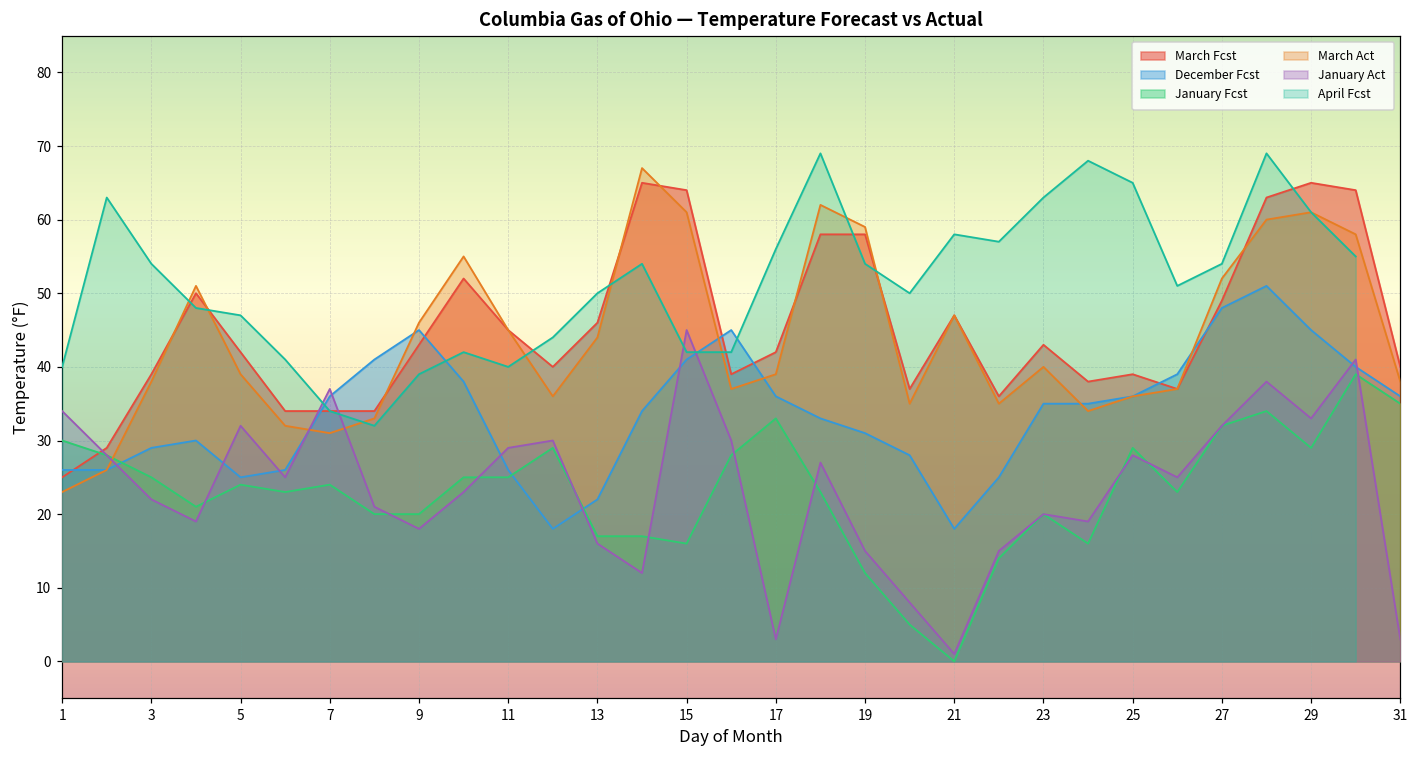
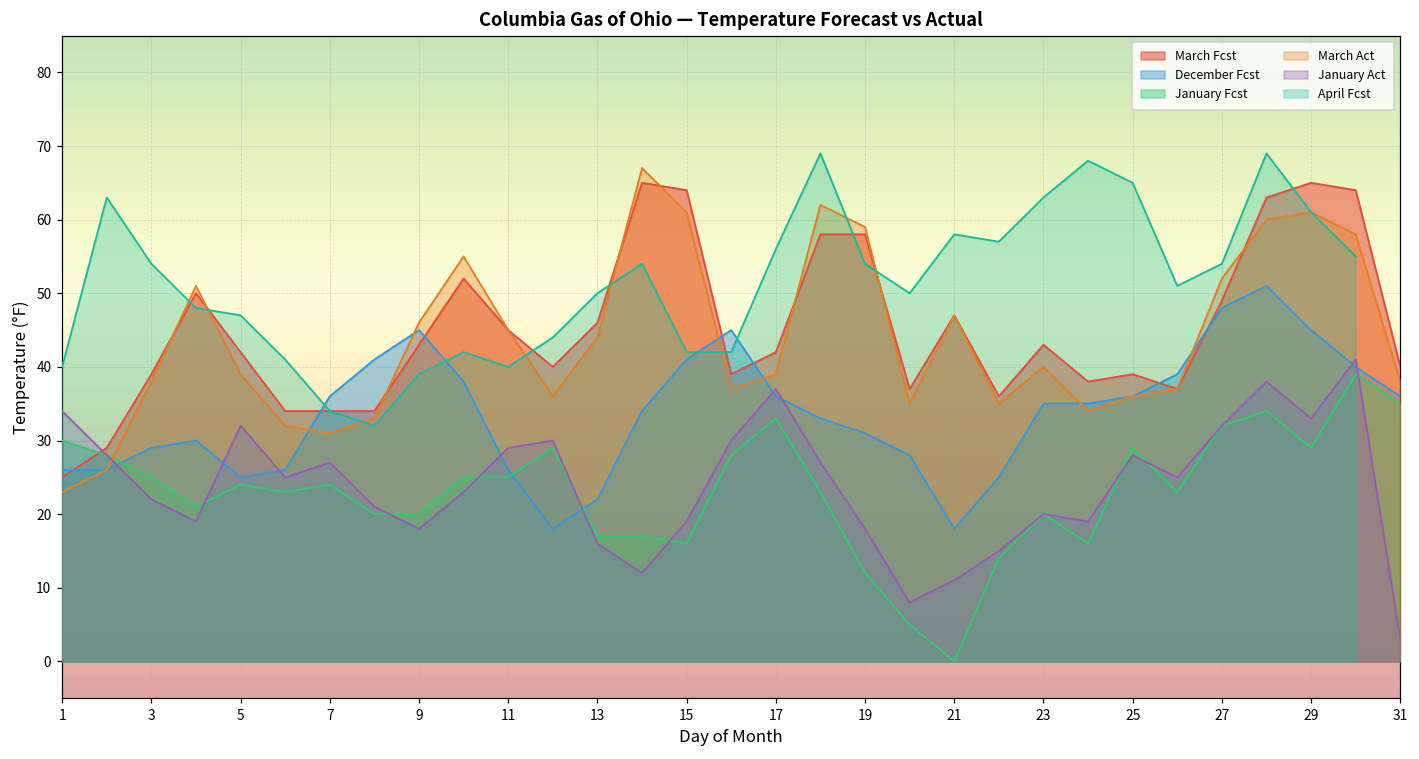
  {
    "January Act": {
      "1": 34,
      "3": 22,
      "5": 32,
-     "7": 37,
+     "7": 27,
      "9": 18,
      "11": 29,
      "13": 16,
-     "15": 45,
-     "17": 3,
-     "19": 15,
-     "21": 1,
+     "15": 19,
+     "17": 37,
+     "19": 18,
+     "21": 11,
      "25": 28,
      "29": 33,
      "31": 3
    }
  }
